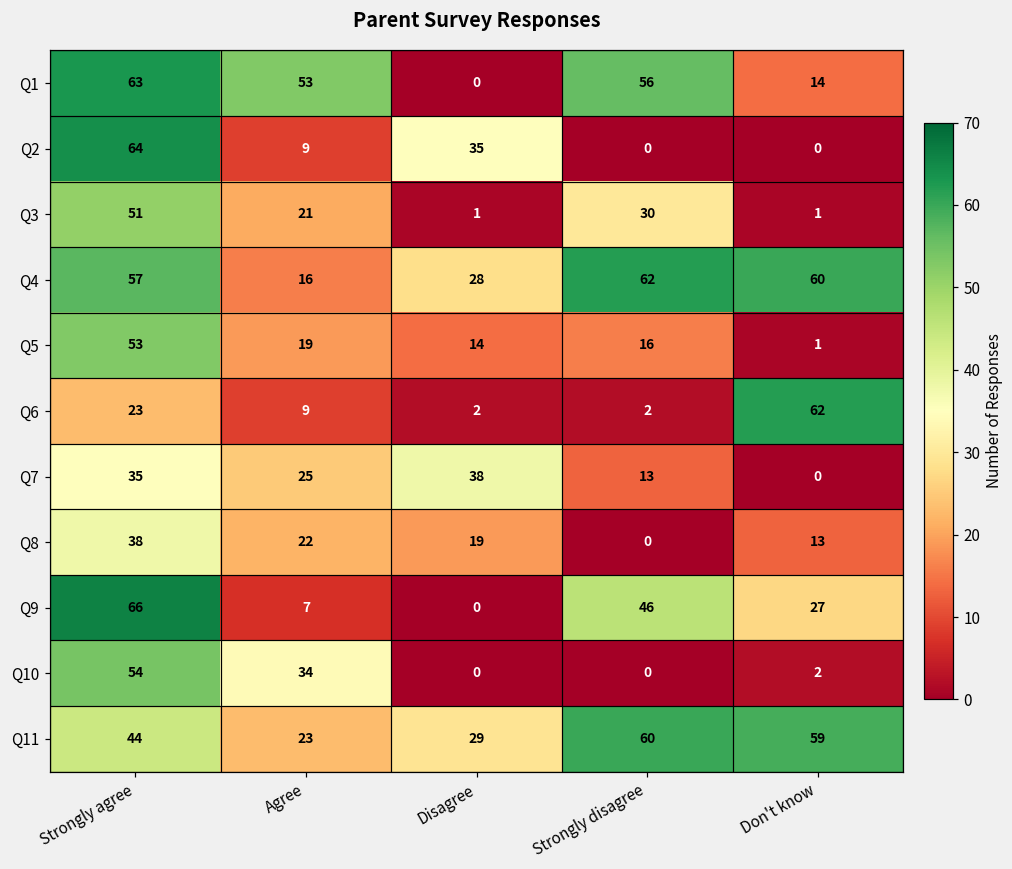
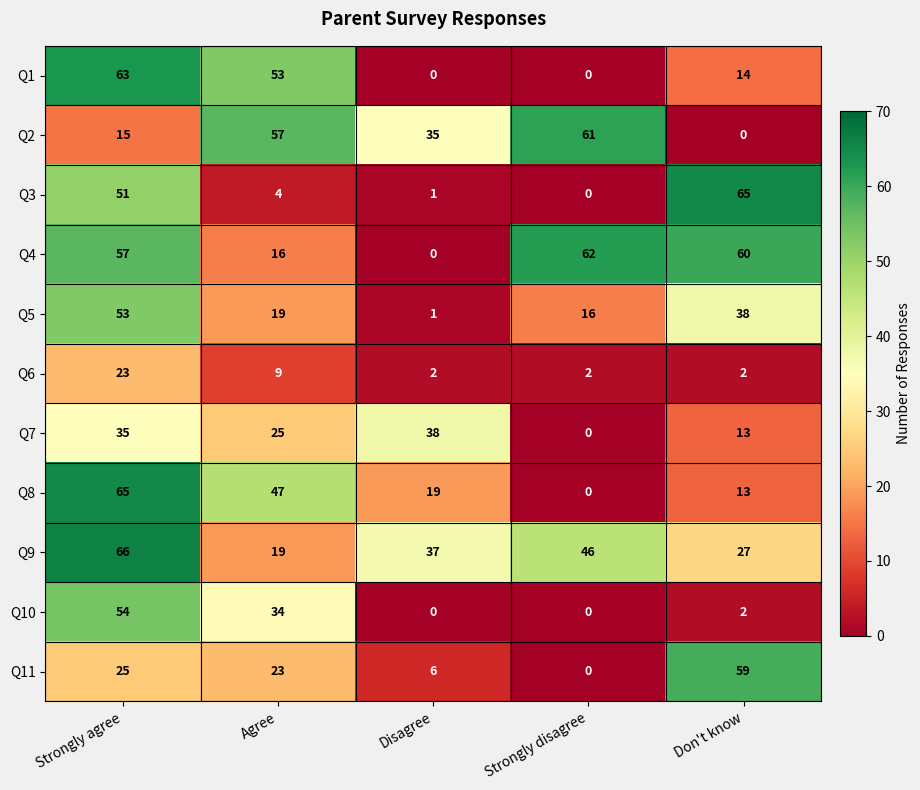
  {
    "Q1": {
      "Strongly agree": 63,
      "Agree": 53,
      "Disagree": 0,
-     "Strongly disagree": 56,
+     "Strongly disagree": 0,
      "Don't know": 14
    },
    "Q2": {
-     "Strongly agree": 64,
-     "Agree": 9,
+     "Strongly agree": 15,
+     "Agree": 57,
      "Disagree": 35,
-     "Strongly disagree": 0,
+     "Strongly disagree": 61,
      "Don't know": 0
    },
    "Q3": {
      "Strongly agree": 51,
-     "Agree": 21,
+     "Agree": 4,
      "Disagree": 1,
-     "Strongly disagree": 30,
-     "Don't know": 1
+     "Strongly disagree": 0,
+     "Don't know": 65
    },
    "Q4": {
      "Strongly agree": 57,
      "Agree": 16,
-     "Disagree": 28,
+     "Disagree": 0,
      "Strongly disagree": 62,
      "Don't know": 60
    },
    "Q5": {
      "Strongly agree": 53,
      "Agree": 19,
-     "Disagree": 14,
+     "Disagree": 1,
      "Strongly disagree": 16,
-     "Don't know": 1
+     "Don't know": 38
    },
    "Q6": {
      "Strongly agree": 23,
      "Agree": 9,
      "Disagree": 2,
      "Strongly disagree": 2,
-     "Don't know": 62
+     "Don't know": 2
    },
    "Q7": {
      "Strongly agree": 35,
      "Agree": 25,
      "Disagree": 38,
-     "Strongly disagree": 13,
-     "Don't know": 0
+     "Strongly disagree": 0,
+     "Don't know": 13
    },
    "Q8": {
-     "Strongly agree": 38,
-     "Agree": 22,
+     "Strongly agree": 65,
+     "Agree": 47,
      "Disagree": 19,
      "Strongly disagree": 0,
      "Don't know": 13
    },
    "Q9": {
      "Strongly agree": 66,
-     "Agree": 7,
-     "Disagree": 0,
+     "Agree": 19,
+     "Disagree": 37,
      "Strongly disagree": 46,
      "Don't know": 27
    },
    "Q10": {
      "Strongly agree": 54,
      "Agree": 34,
      "Disagree": 0,
      "Strongly disagree": 0,
      "Don't know": 2
    },
    "Q11": {
-     "Strongly agree": 44,
+     "Strongly agree": 25,
      "Agree": 23,
-     "Disagree": 29,
-     "Strongly disagree": 60,
+     "Disagree": 6,
+     "Strongly disagree": 0,
      "Don't know": 59
    }
  }
